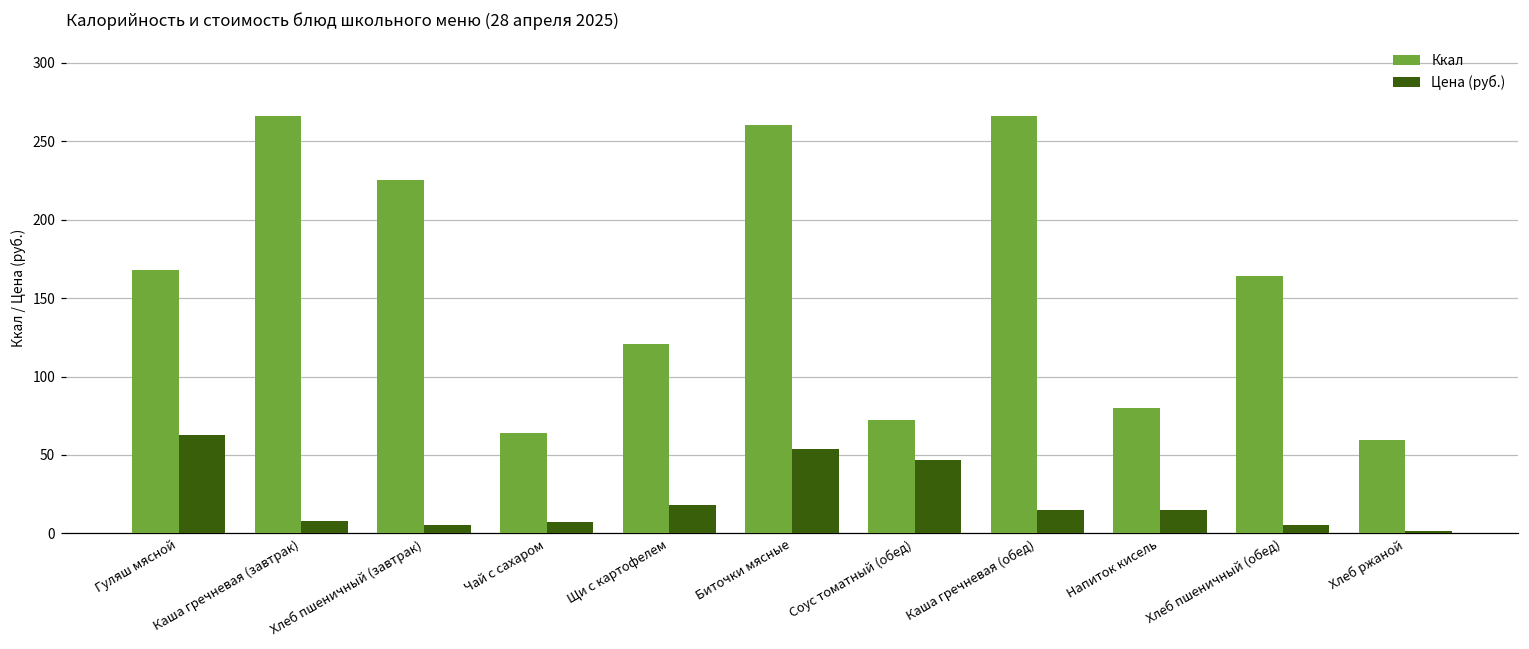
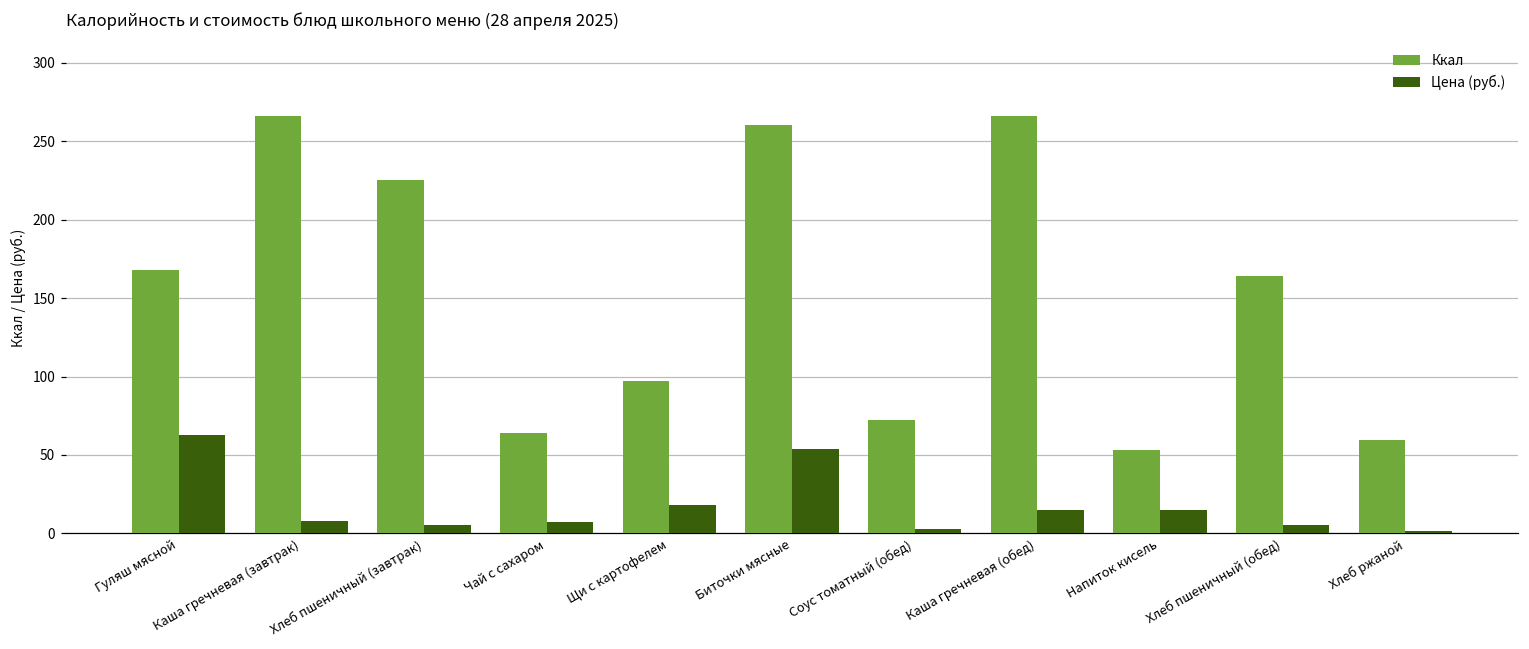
  {
    "Ккал": {
      "Гуляш мясной": 168,
      "Каша гречневая (завтрак)": 266,
      "Хлеб пшеничный (завтрак)": 225,
      "Чай с сахаром": 64,
-     "Щи с картофелем": 121,
+     "Щи с картофелем": 97,
      "Биточки мясные": 261,
      "Соус томатный (обед)": 72,
      "Каша гречневая (обед)": 266,
-     "Напиток кисель": 80,
+     "Напиток кисель": 53,
      "Хлеб пшеничный (обед)": 164,
      "Хлеб ржаной": 59
    },
    "Цена (руб.)": {
      "Гуляш мясной": 63,
      "Каша гречневая (завтрак)": 8,
      "Хлеб пшеничный (завтрак)": 5,
      "Чай с сахаром": 7,
      "Щи с картофелем": 18,
      "Биточки мясные": 54,
-     "Соус томатный (обед)": 47,
+     "Соус томатный (обед)": 3,
      "Каша гречневая (обед)": 15,
      "Напиток кисель": 15,
      "Хлеб пшеничный (обед)": 5
    }
  }
